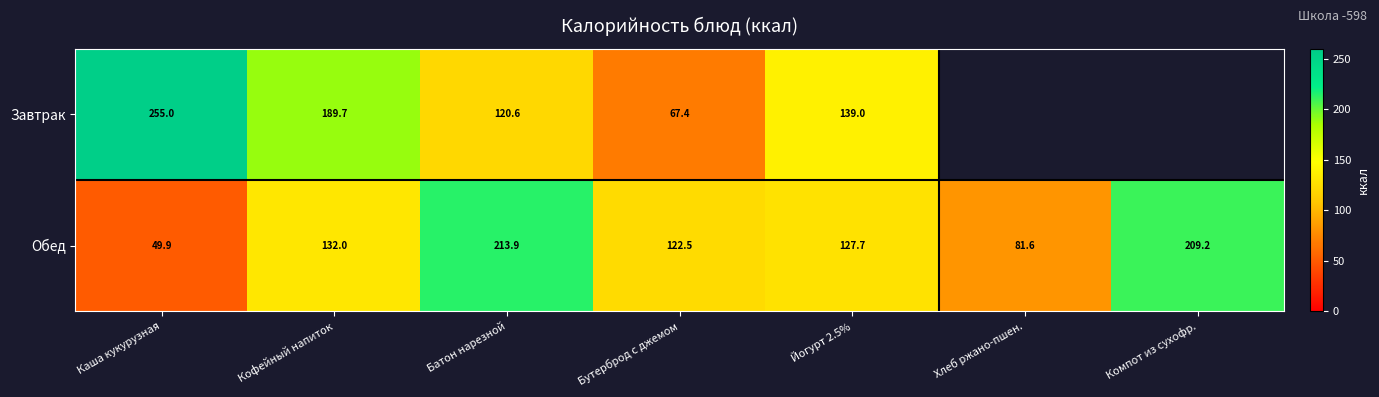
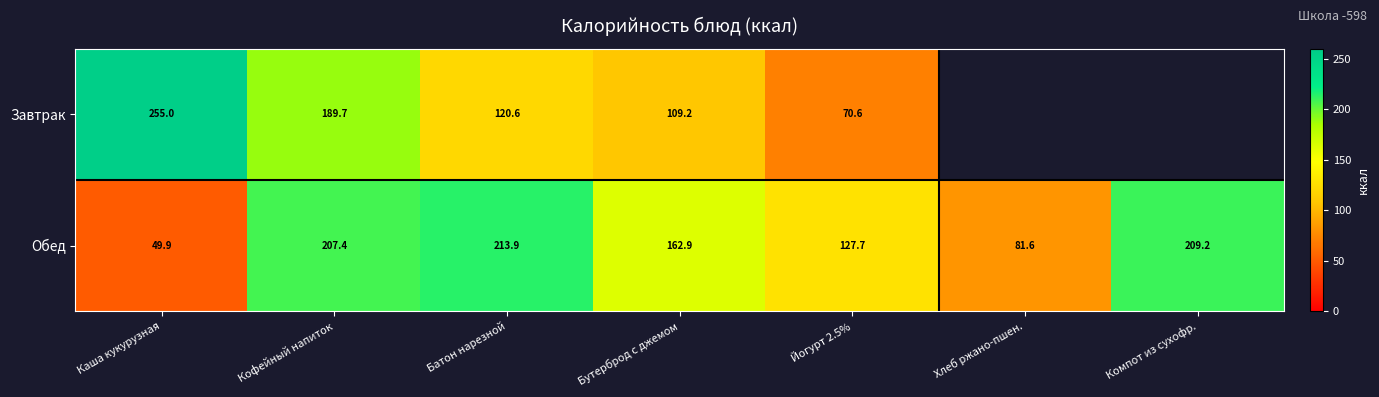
  {
    "Завтрак": {
      "Каша кукурузная": 255.0,
      "Кофейный напиток": 189.7,
      "Батон нарезной": 120.6,
-     "Бутерброд с джемом": 67.4,
-     "Йогурт 2.5%": 139.0
+     "Бутерброд с джемом": 109.2,
+     "Йогурт 2.5%": 70.6
    },
    "Обед": {
      "Каша кукурузная": 49.9,
-     "Кофейный напиток": 132.0,
+     "Кофейный напиток": 207.4,
      "Батон нарезной": 213.9,
-     "Бутерброд с джемом": 122.5,
+     "Бутерброд с джемом": 162.9,
      "Йогурт 2.5%": 127.7,
      "Хлеб ржано-пшен.": 81.6,
      "Компот из сухофр.": 209.2
    }
  }
